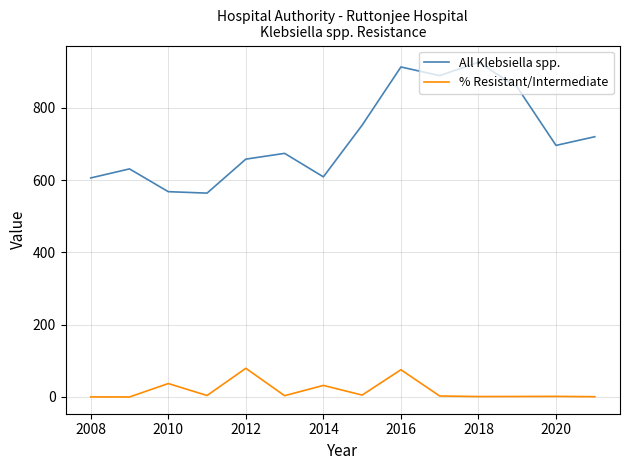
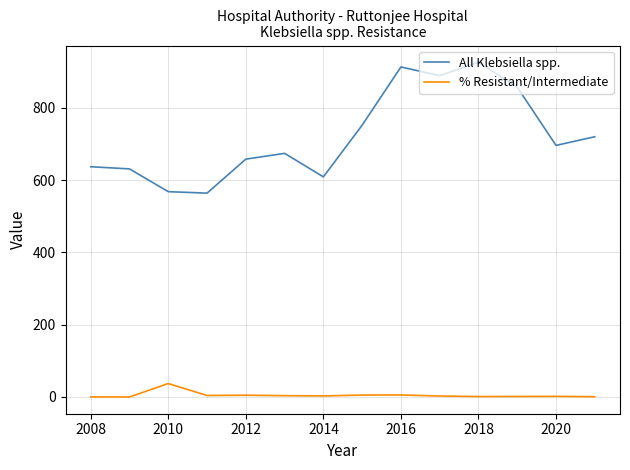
  {
    "All Klebsiella spp.": {
-     "2008": 610,
+     "2008": 640,
      "2010": 570,
      "2012": 660,
      "2014": 610,
      "2016": 910,
      "2020": 700
    },
    "% Resistant/Intermediate": {
      "2008": 0,
      "2010": 40,
-     "2012": 80,
-     "2014": 30,
-     "2016": 80,
+     "2012": 0,
+     "2014": 0,
+     "2016": 10,
      "2018": 0,
      "2020": 0
    }
  }
